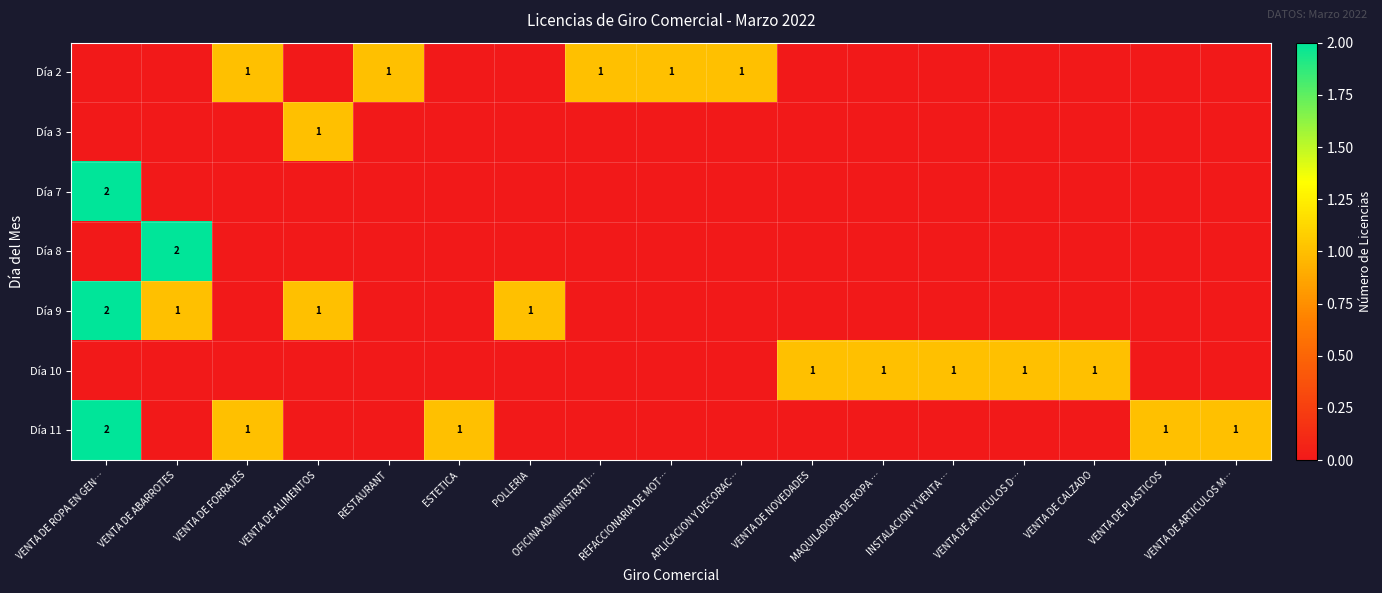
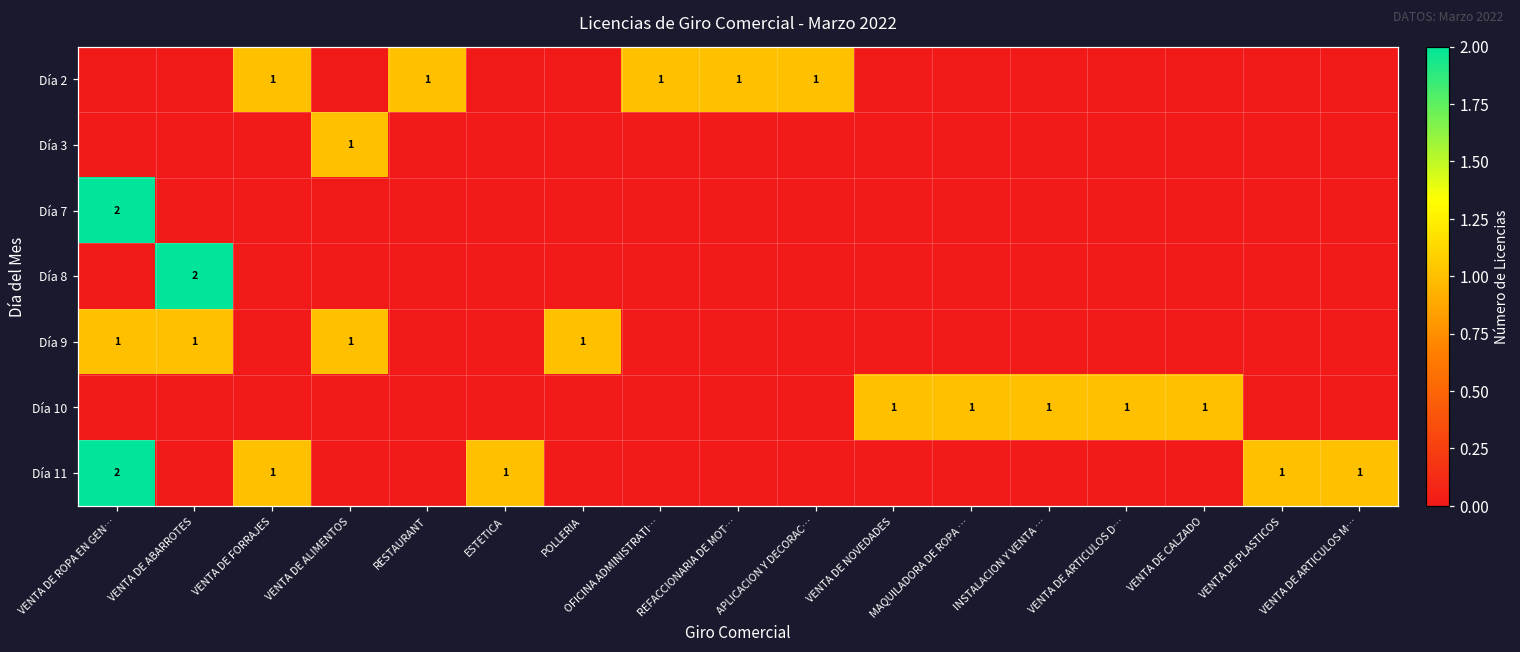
  {
    "Día 2": {
      "VENTA DE FORRAJES": 1,
      "RESTAURANT": 1,
      "OFICINA ADMINISTRATI…": 1,
      "REFACCIONARIA DE MOT…": 1,
      "APLICACION Y DECORAC…": 1
    },
    "Día 3": {
      "VENTA DE ALIMENTOS": 1
    },
    "Día 7": {
      "VENTA DE ROPA EN GEN…": 2
    },
    "Día 8": {
      "VENTA DE ABARROTES": 2
    },
    "Día 9": {
-     "VENTA DE ROPA EN GEN…": 2,
+     "VENTA DE ROPA EN GEN…": 1,
      "VENTA DE ABARROTES": 1,
      "VENTA DE ALIMENTOS": 1,
      "POLLERIA": 1
    },
    "Día 10": {
      "VENTA DE NOVEDADES": 1,
      "MAQUILADORA DE ROPA …": 1,
      "INSTALACION Y VENTA …": 1,
      "VENTA DE ARTICULOS D…": 1,
      "VENTA DE CALZADO": 1
    },
    "Día 11": {
      "VENTA DE ROPA EN GEN…": 2,
      "VENTA DE FORRAJES": 1,
      "ESTETICA": 1,
      "VENTA DE PLASTICOS": 1,
      "VENTA DE ARTICULOS M…": 1
    }
  }
